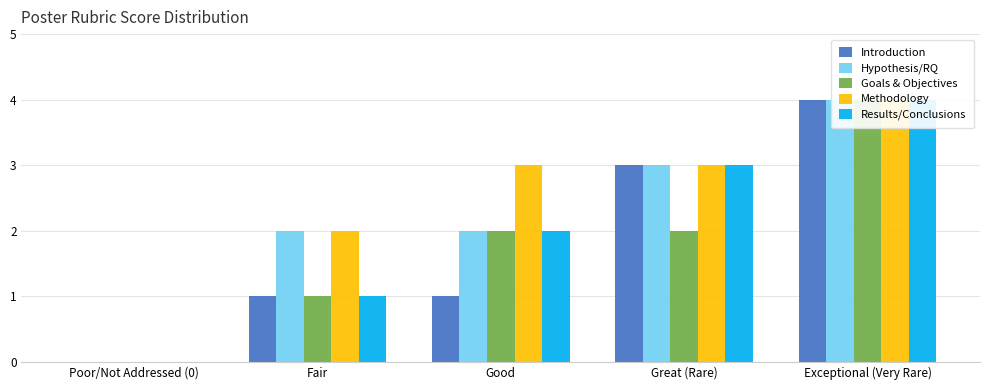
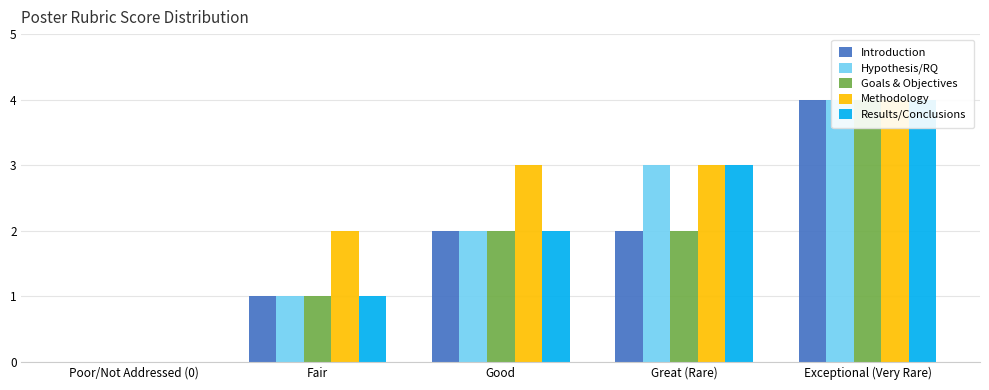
  {
    "Introduction": {
      "Poor/Not Addressed (0)": 0,
      "Fair": 1,
-     "Good": 1,
-     "Great (Rare)": 3,
+     "Good": 2,
+     "Great (Rare)": 2,
      "Exceptional (Very Rare)": 4
    },
    "Hypothesis/RQ": {
      "Poor/Not Addressed (0)": 0,
-     "Fair": 2,
+     "Fair": 1,
      "Good": 2,
      "Great (Rare)": 3
    },
    "Goals & Objectives": {
      "Poor/Not Addressed (0)": 0,
      "Fair": 1,
      "Good": 2,
      "Great (Rare)": 2
    },
    "Methodology": {
      "Poor/Not Addressed (0)": 0,
      "Fair": 2,
      "Good": 3,
      "Great (Rare)": 3
    },
    "Results/Conclusions": {
      "Poor/Not Addressed (0)": 0,
      "Fair": 1,
      "Good": 2,
      "Great (Rare)": 3
    }
  }
